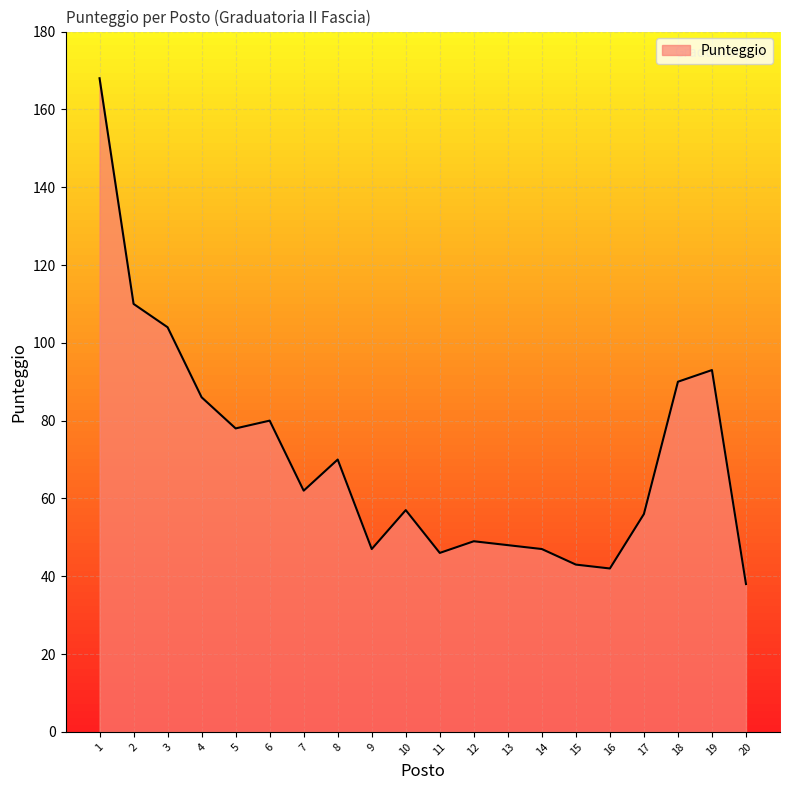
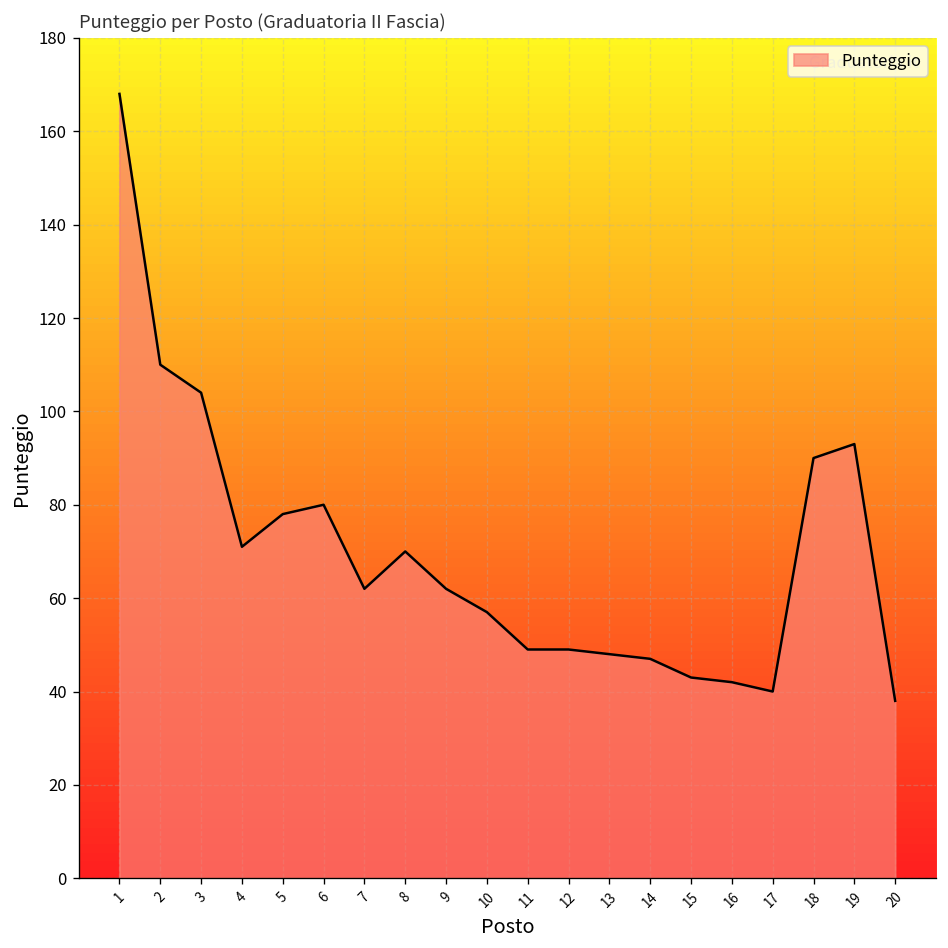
  {
    "1": 168,
    "2": 110,
    "3": 104,
-   "4": 86,
+   "4": 71,
    "5": 78,
    "6": 80,
    "7": 62,
    "8": 70,
-   "9": 47,
+   "9": 62,
    "10": 57,
-   "11": 46,
+   "11": 49,
    "12": 49,
    "13": 48,
    "14": 47,
    "15": 43,
    "16": 42,
-   "17": 56,
+   "17": 40,
    "18": 90,
    "19": 93,
    "20": 38
  }
